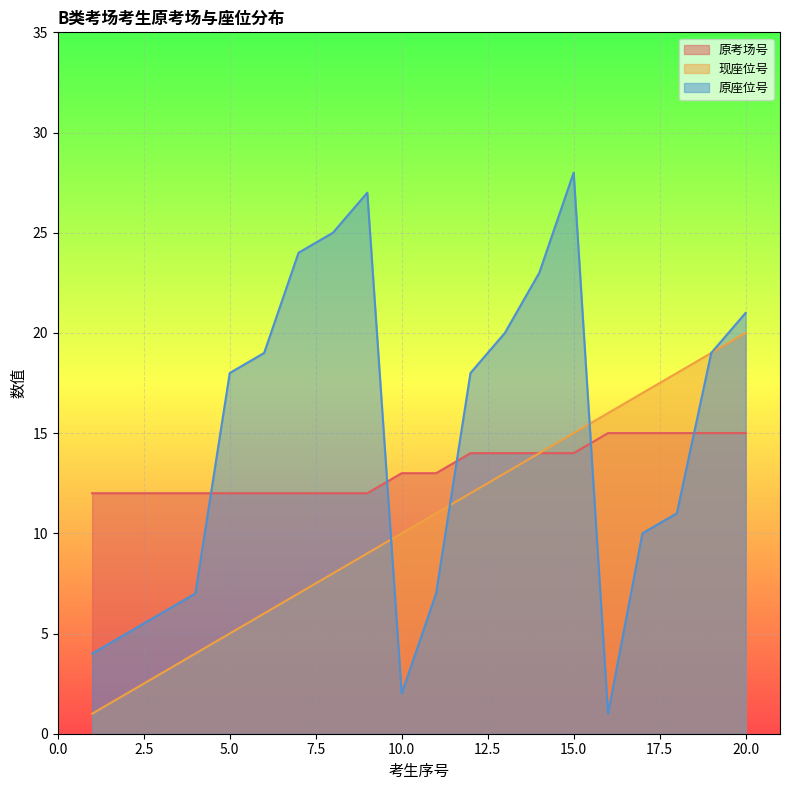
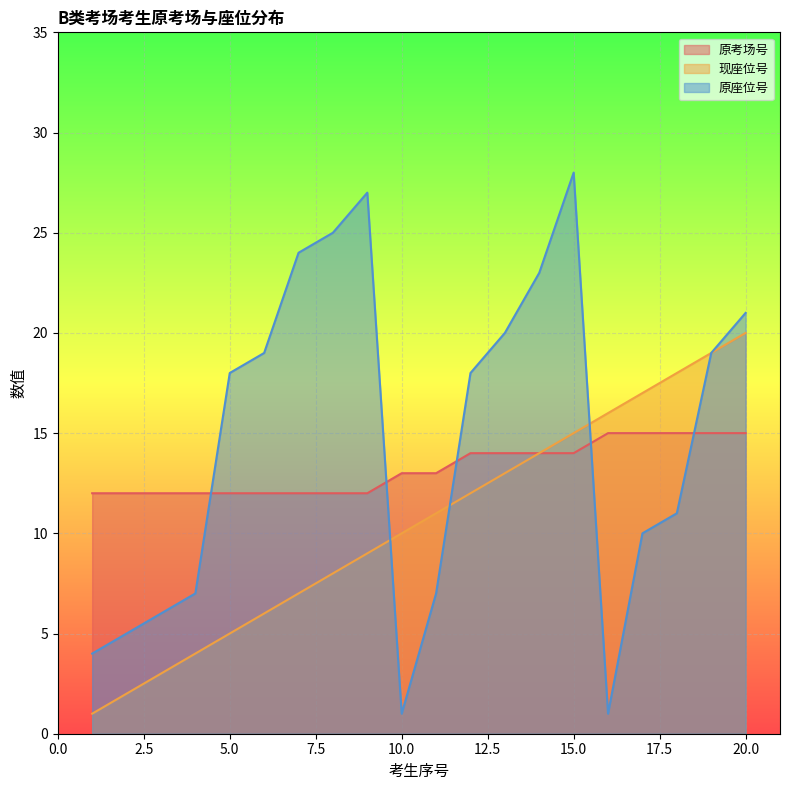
  {
    "原座位号": {
      "5.0": 18,
-     "10.0": 2,
+     "10.0": 1,
      "15.0": 28,
      "20.0": 21
    }
  }
